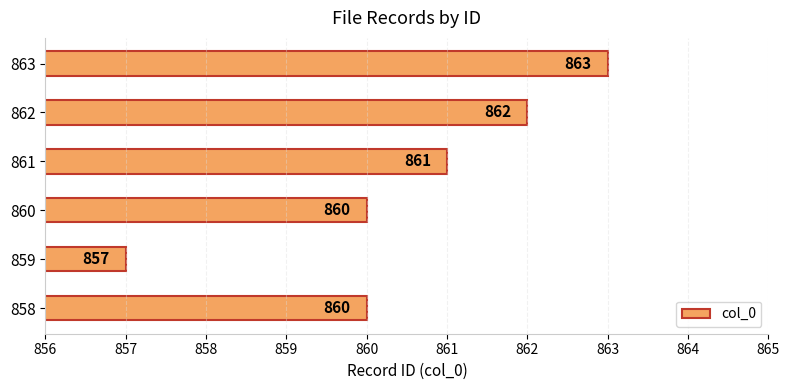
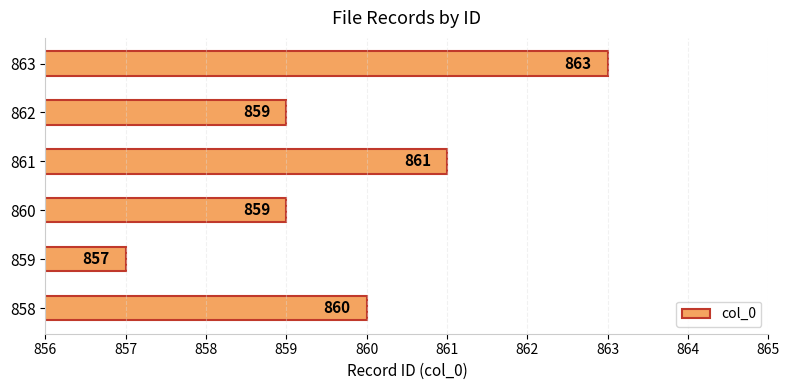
  {
    "863": 863,
-   "862": 862,
+   "862": 859,
    "861": 861,
-   "860": 860,
+   "860": 859,
    "859": 857,
    "858": 860
  }
